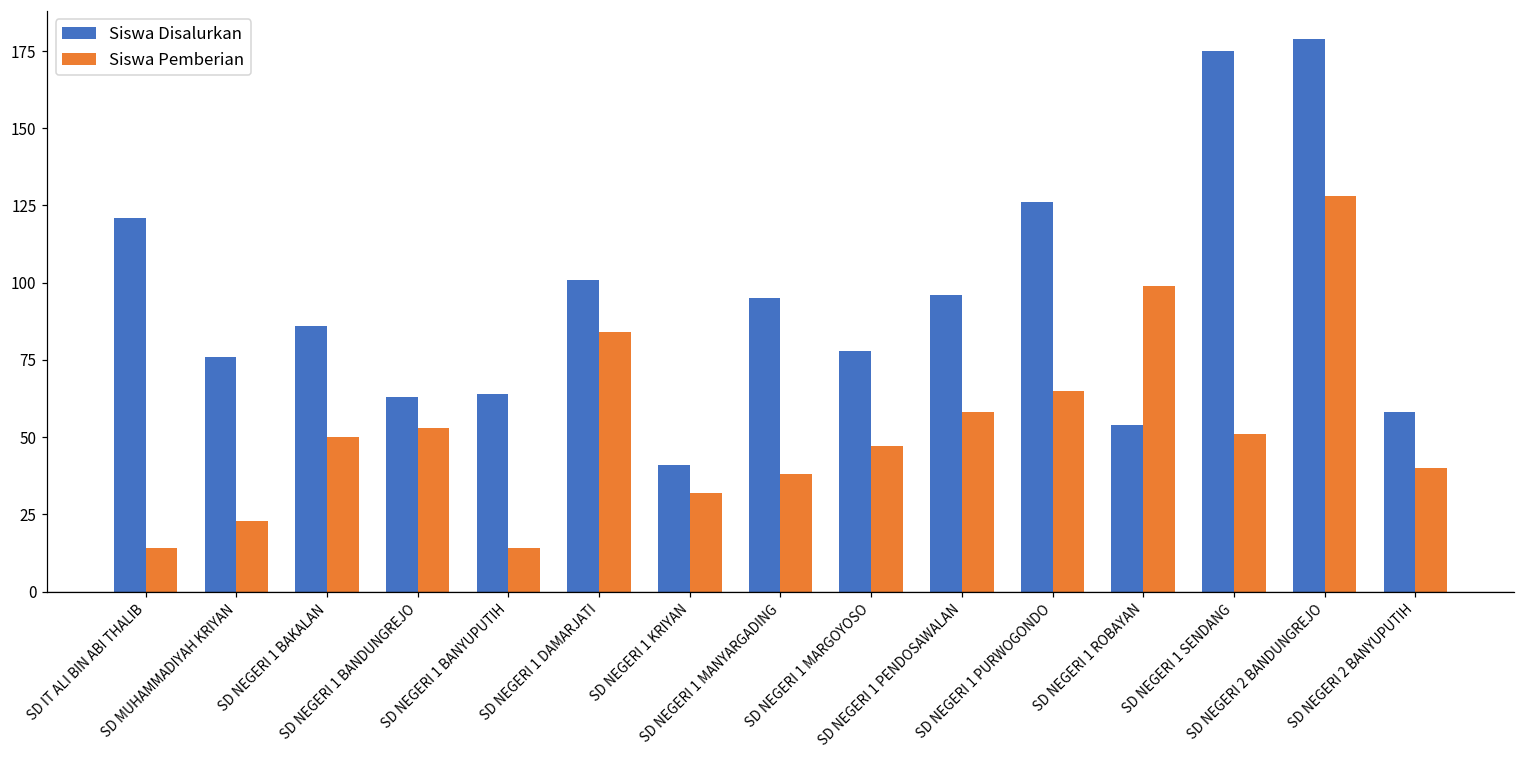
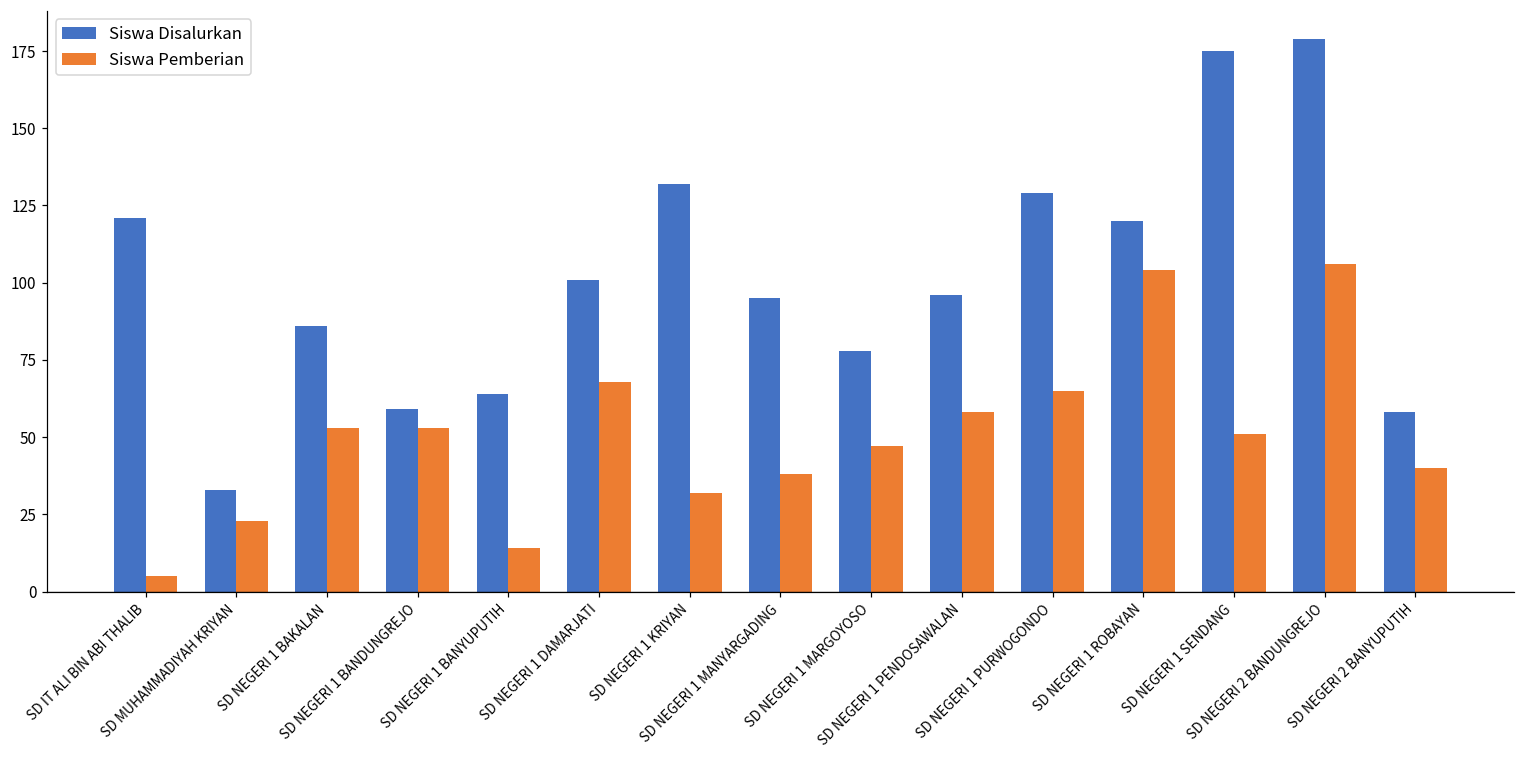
  {
    "Siswa Disalurkan": {
      "SD IT ALI BIN ABI THALIB": 121,
-     "SD MUHAMMADIYAH KRIYAN": 76,
+     "SD MUHAMMADIYAH KRIYAN": 33,
      "SD NEGERI 1 BAKALAN": 86,
-     "SD NEGERI 1 BANDUNGREJO": 63,
+     "SD NEGERI 1 BANDUNGREJO": 59,
      "SD NEGERI 1 BANYUPUTIH": 64,
      "SD NEGERI 1 DAMARJATI": 101,
-     "SD NEGERI 1 KRIYAN": 41,
+     "SD NEGERI 1 KRIYAN": 132,
      "SD NEGERI 1 MANYARGADING": 95,
      "SD NEGERI 1 MARGOYOSO": 78,
      "SD NEGERI 1 PENDOSAWALAN": 96,
-     "SD NEGERI 1 PURWOGONDO": 126,
-     "SD NEGERI 1 ROBAYAN": 54,
+     "SD NEGERI 1 PURWOGONDO": 129,
+     "SD NEGERI 1 ROBAYAN": 120,
      "SD NEGERI 1 SENDANG": 175,
      "SD NEGERI 2 BANDUNGREJO": 179,
      "SD NEGERI 2 BANYUPUTIH": 58
    },
    "Siswa Pemberian": {
-     "SD IT ALI BIN ABI THALIB": 14,
+     "SD IT ALI BIN ABI THALIB": 5,
      "SD MUHAMMADIYAH KRIYAN": 23,
-     "SD NEGERI 1 BAKALAN": 50,
+     "SD NEGERI 1 BAKALAN": 53,
      "SD NEGERI 1 BANDUNGREJO": 53,
      "SD NEGERI 1 BANYUPUTIH": 14,
-     "SD NEGERI 1 DAMARJATI": 84,
+     "SD NEGERI 1 DAMARJATI": 68,
      "SD NEGERI 1 KRIYAN": 32,
      "SD NEGERI 1 MANYARGADING": 38,
      "SD NEGERI 1 MARGOYOSO": 47,
      "SD NEGERI 1 PENDOSAWALAN": 58,
      "SD NEGERI 1 PURWOGONDO": 65,
-     "SD NEGERI 1 ROBAYAN": 99,
+     "SD NEGERI 1 ROBAYAN": 104,
      "SD NEGERI 1 SENDANG": 51,
-     "SD NEGERI 2 BANDUNGREJO": 128,
+     "SD NEGERI 2 BANDUNGREJO": 106,
      "SD NEGERI 2 BANYUPUTIH": 40
    }
  }
